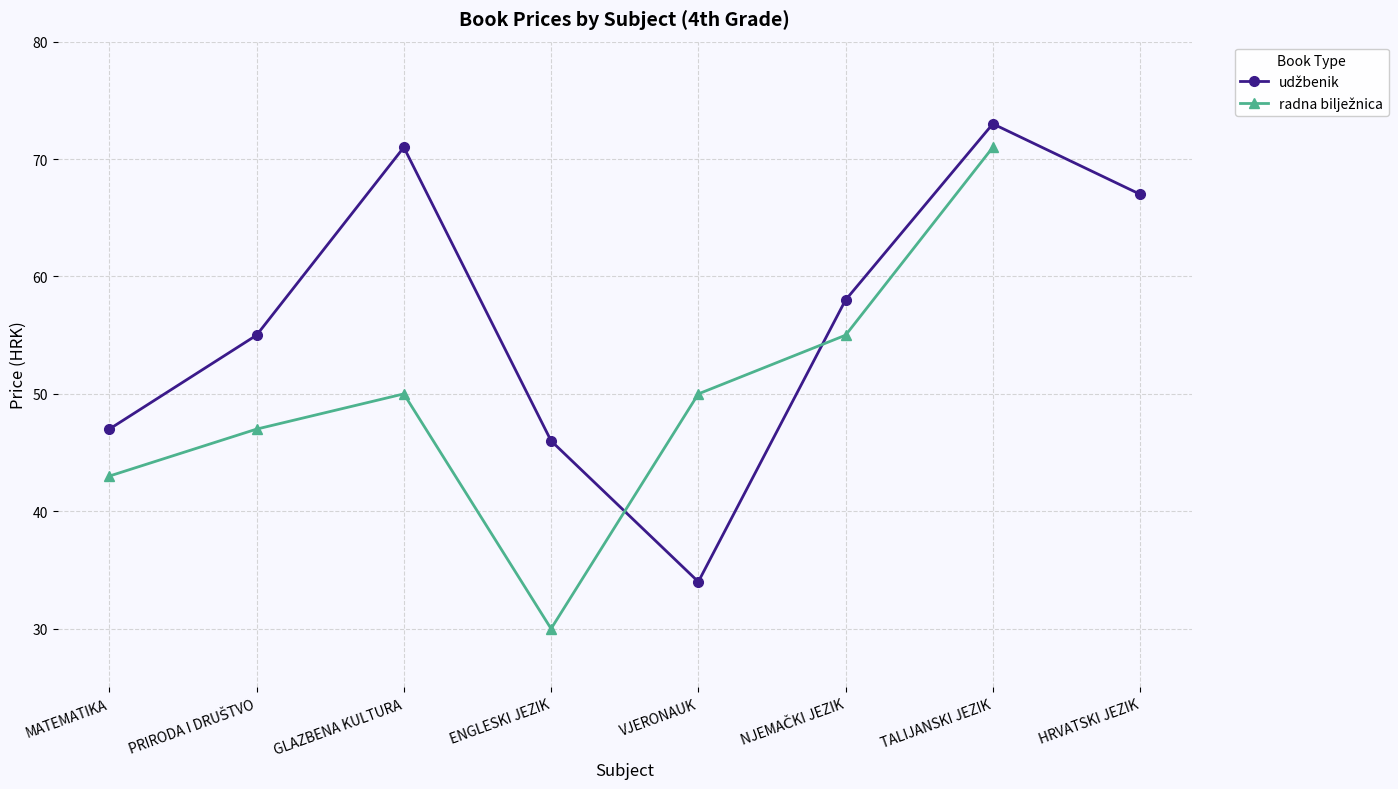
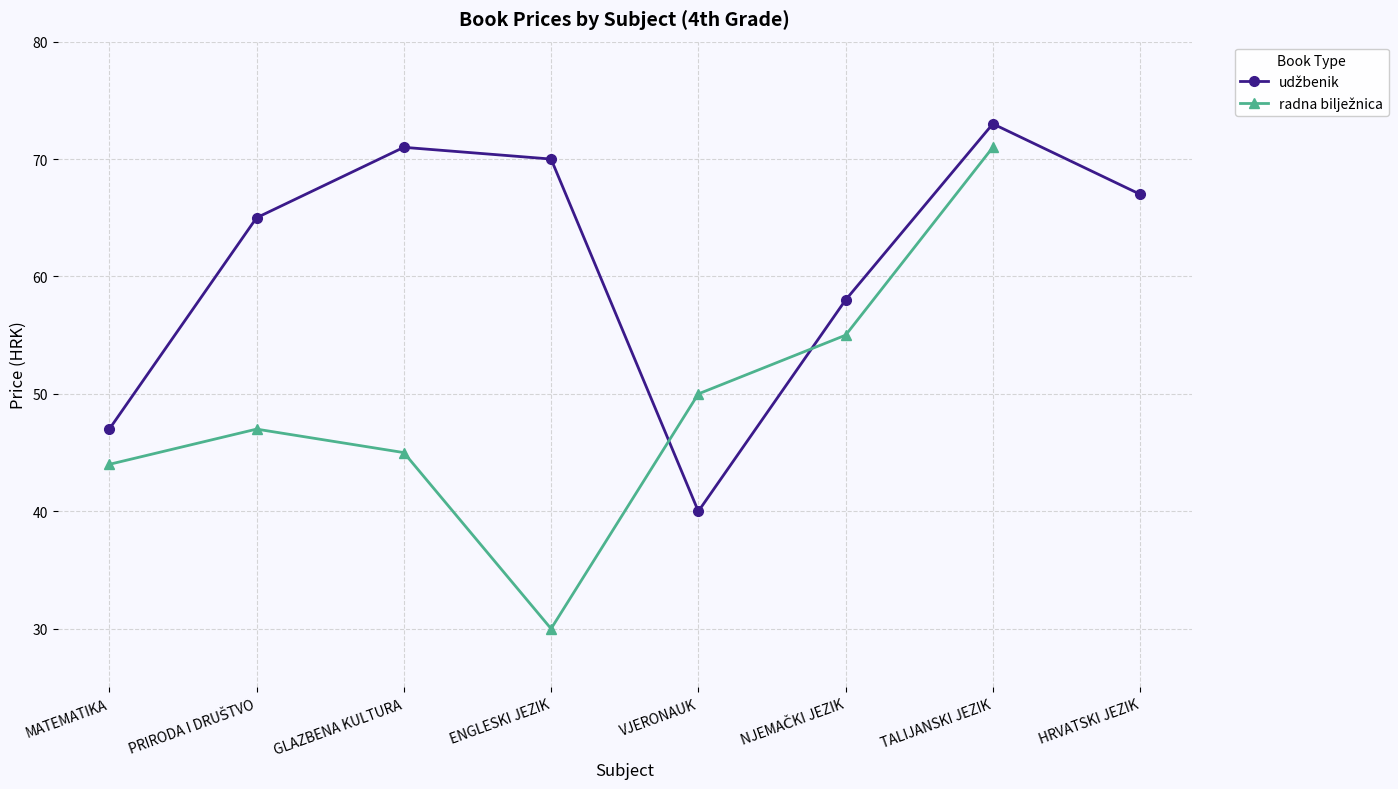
  {
    "udžbenik": {
      "MATEMATIKA": 47,
-     "PRIRODA I DRUŠTVO": 55,
+     "PRIRODA I DRUŠTVO": 65,
      "GLAZBENA KULTURA": 71,
-     "ENGLESKI JEZIK": 46,
-     "VJERONAUK": 34,
+     "ENGLESKI JEZIK": 70,
+     "VJERONAUK": 40,
      "NJEMAČKI JEZIK": 58,
      "TALIJANSKI JEZIK": 73,
      "HRVATSKI JEZIK": 67
    },
    "radna bilježnica": {
-     "MATEMATIKA": 43,
+     "MATEMATIKA": 44,
      "PRIRODA I DRUŠTVO": 47,
-     "GLAZBENA KULTURA": 50,
+     "GLAZBENA KULTURA": 45,
      "ENGLESKI JEZIK": 30,
      "VJERONAUK": 50,
      "NJEMAČKI JEZIK": 55,
      "TALIJANSKI JEZIK": 71
    }
  }
